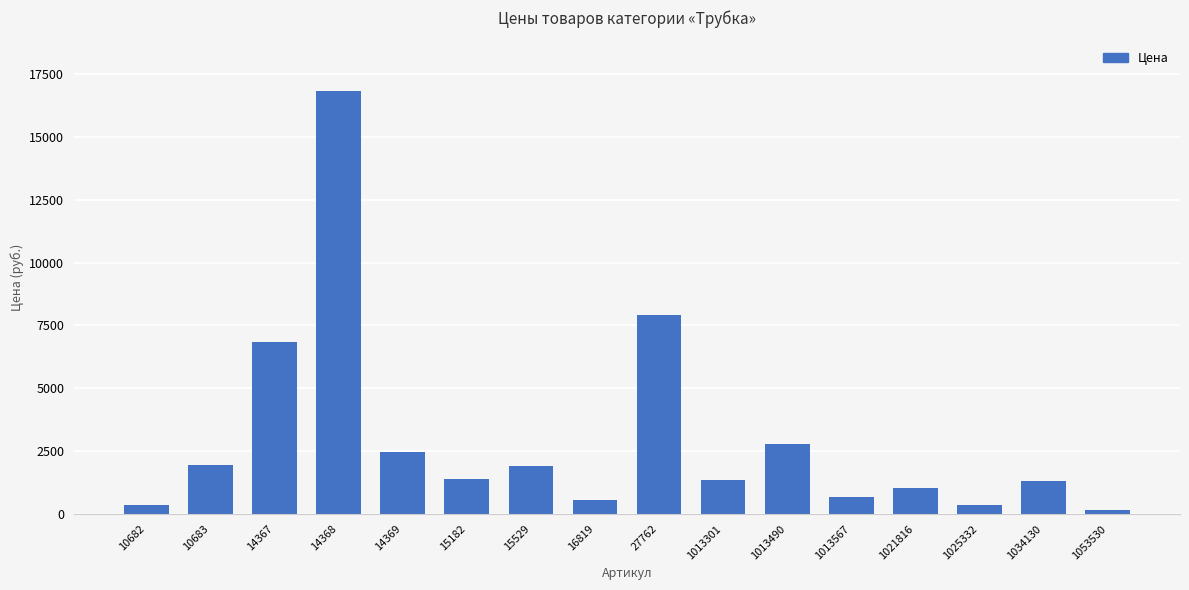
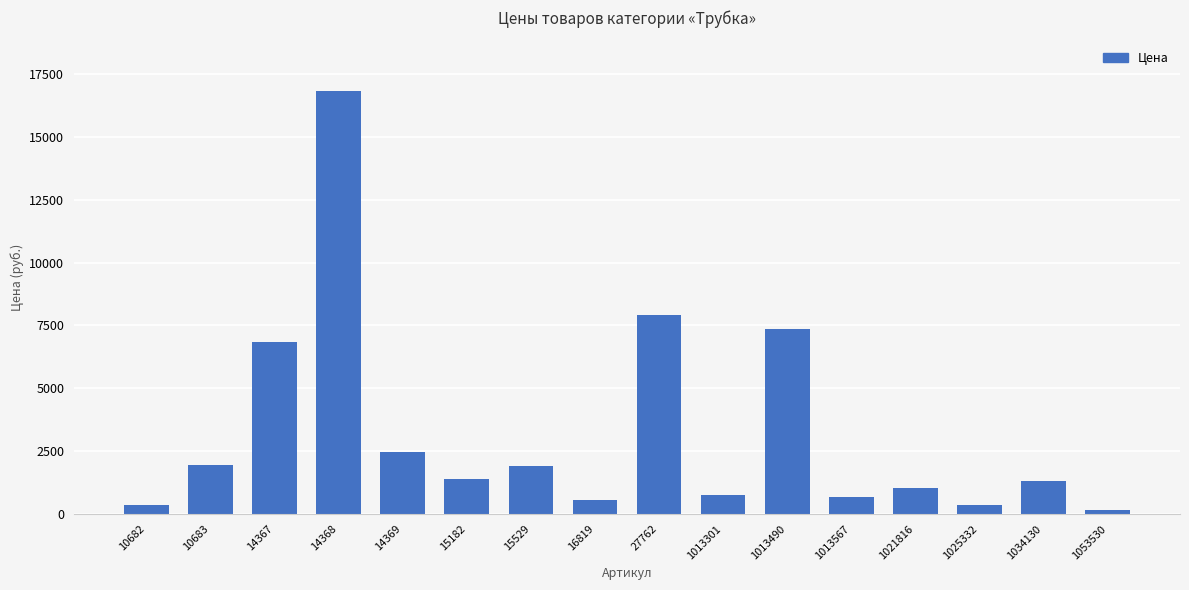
  {
    "10682": 400,
    "10683": 2000,
    "14367": 6900,
    "14368": 16800,
    "14369": 2500,
    "15182": 1400,
    "15529": 1900,
    "16819": 600,
    "27762": 7900,
-   "1013301": 1400,
-   "1013490": 2800,
+   "1013301": 700,
+   "1013490": 7400,
    "1013567": 700,
    "1021816": 1000,
    "1025332": 400,
    "1034130": 1300,
    "1053530": 200
  }
